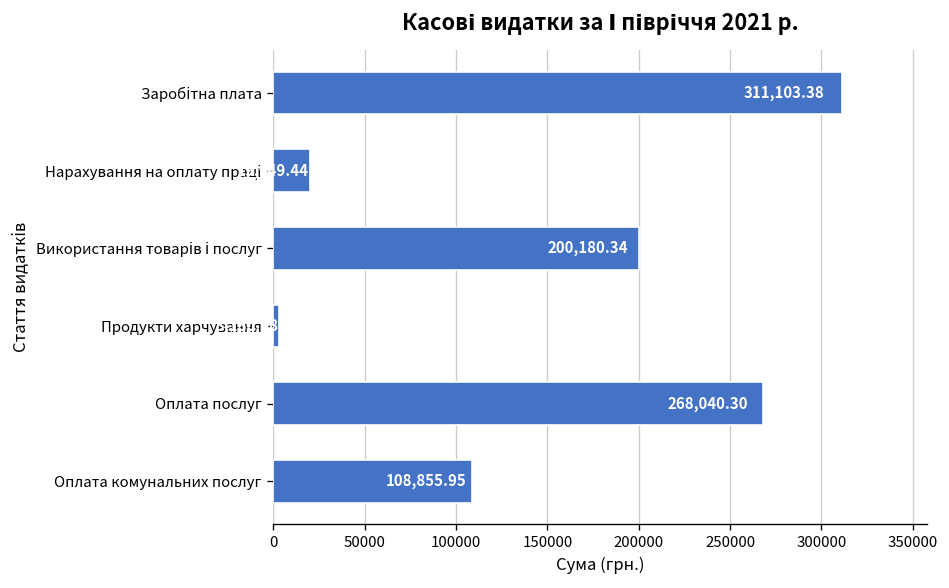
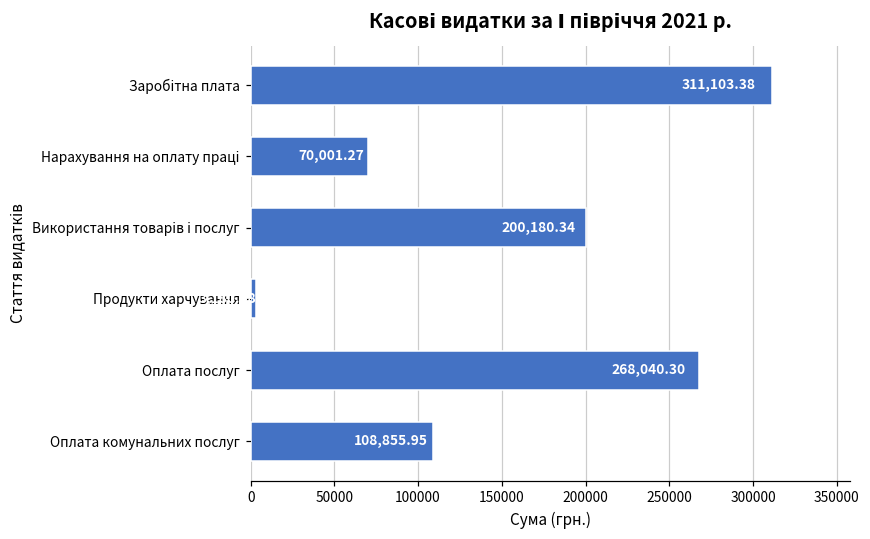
  {
    "Заробітна плата": "311,103.38",
-   "Нарахування на оплату праці": "19,949.44",
+   "Нарахування на оплату праці": "70,001.27",
    "Використання товарів і послуг": "200,180.34",
    "Оплата послуг": "268,040.30",
    "Оплата комунальних послуг": "108,855.95"
  }
